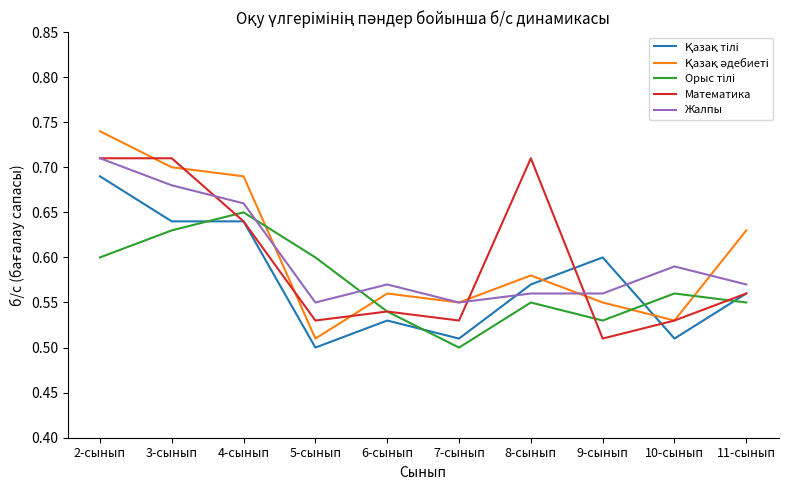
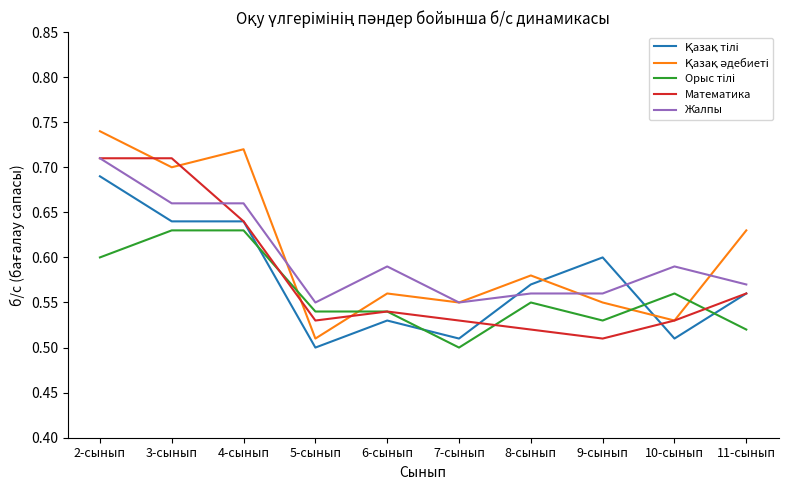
  {
    "Қазақ тілі": {
      "2-сынып": 0.69,
      "3-сынып": 0.64,
      "5-сынып": 0.50,
      "6-сынып": 0.53,
      "7-сынып": 0.51,
      "8-сынып": 0.57,
      "9-сынып": 0.60,
      "10-сынып": 0.51
    },
    "Қазақ әдебиеті": {
      "2-сынып": 0.74,
      "3-сынып": 0.70,
-     "4-сынып": 0.69,
+     "4-сынып": 0.72,
      "5-сынып": 0.51,
      "6-сынып": 0.56,
      "8-сынып": 0.58,
      "9-сынып": 0.55,
      "11-сынып": 0.63
    },
    "Орыс тілі": {
      "2-сынып": 0.60,
      "3-сынып": 0.63,
-     "4-сынып": 0.65,
-     "5-сынып": 0.60,
+     "4-сынып": 0.63,
+     "5-сынып": 0.54,
      "7-сынып": 0.50,
      "8-сынып": 0.55,
      "9-сынып": 0.53,
      "10-сынып": 0.56,
-     "11-сынып": 0.55
+     "11-сынып": 0.52
    },
    "Математика": {
      "3-сынып": 0.71,
      "5-сынып": 0.53,
      "7-сынып": 0.53,
-     "8-сынып": 0.71,
+     "8-сынып": 0.52,
      "9-сынып": 0.51
    },
    "Жалпы": {
-     "3-сынып": 0.68,
+     "3-сынып": 0.66,
      "4-сынып": 0.66,
      "5-сынып": 0.55,
-     "6-сынып": 0.57,
+     "6-сынып": 0.59,
      "8-сынып": 0.56,
      "9-сынып": 0.56,
      "10-сынып": 0.59,
      "11-сынып": 0.57
    }
  }
